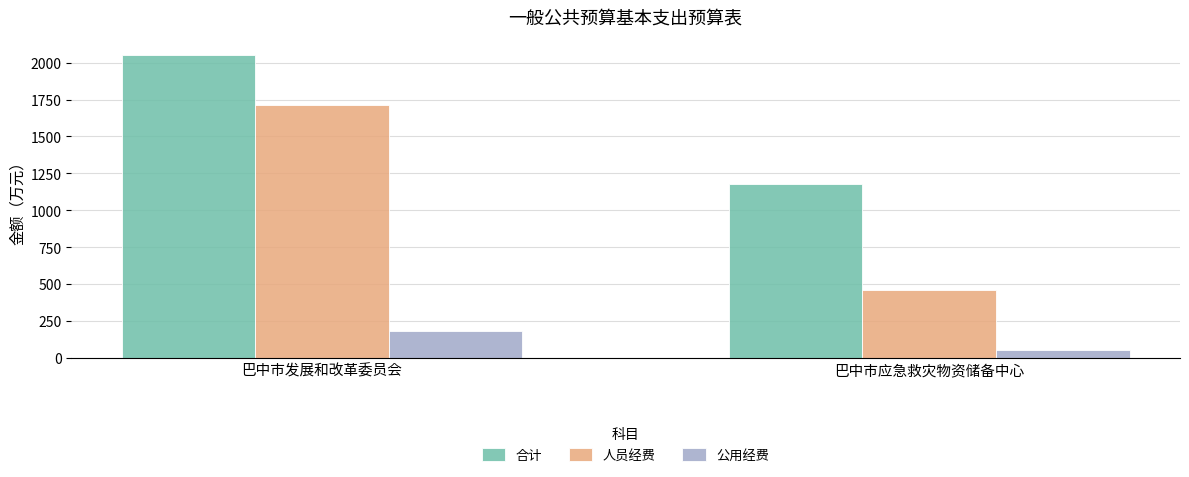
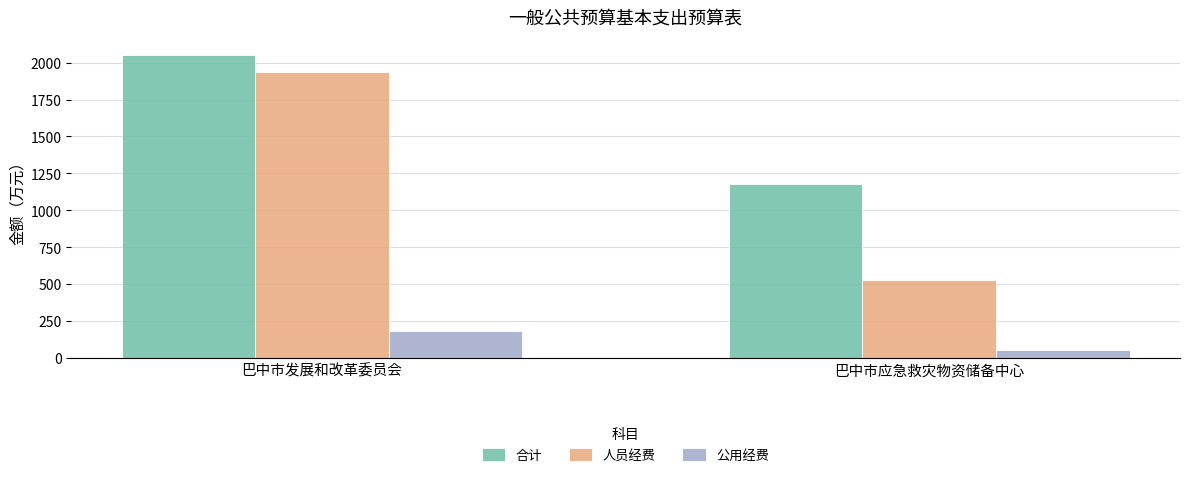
  {
    "合计": {
      "巴中市发展和改革委员会": 2050,
      "巴中市应急救灾物资储备中心": 1180
    },
    "人员经费": {
-     "巴中市发展和改革委员会": 1710,
-     "巴中市应急救灾物资储备中心": 460
+     "巴中市发展和改革委员会": 1940,
+     "巴中市应急救灾物资储备中心": 530
    },
    "公用经费": {
      "巴中市发展和改革委员会": 180,
      "巴中市应急救灾物资储备中心": 60
    }
  }
